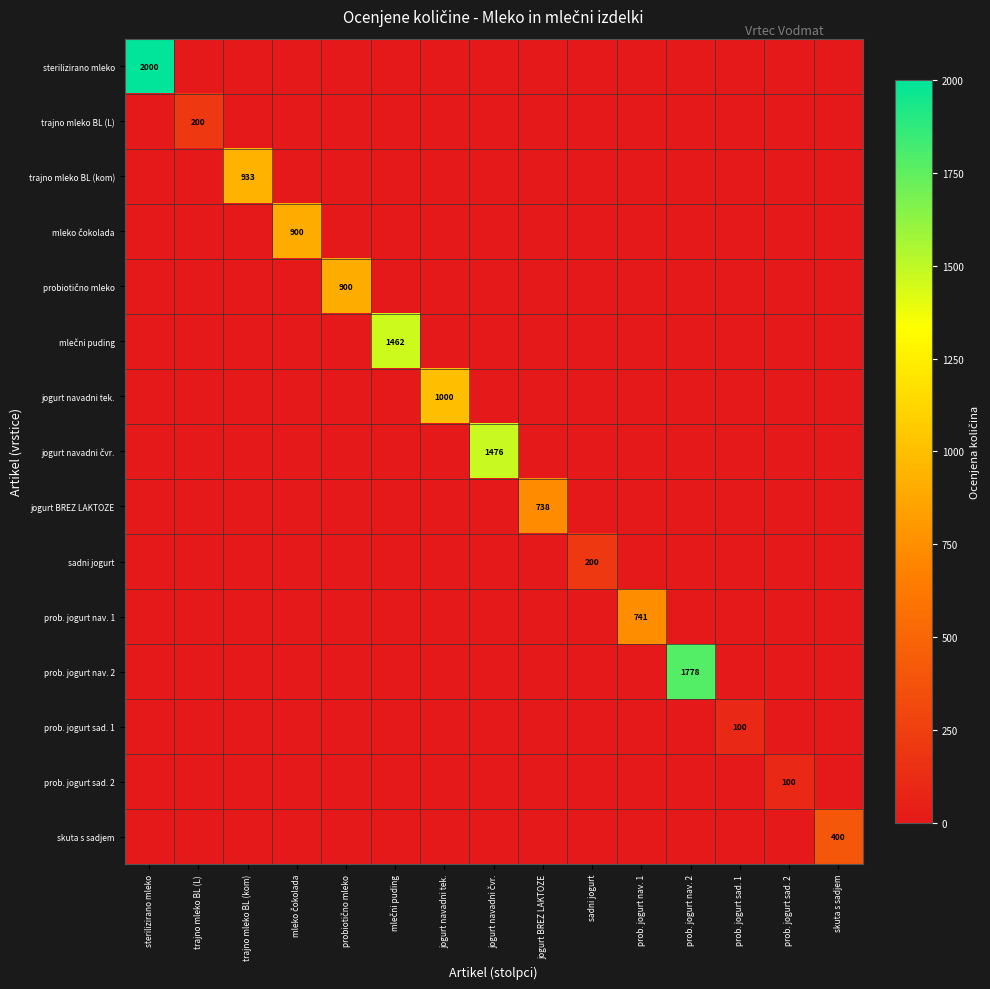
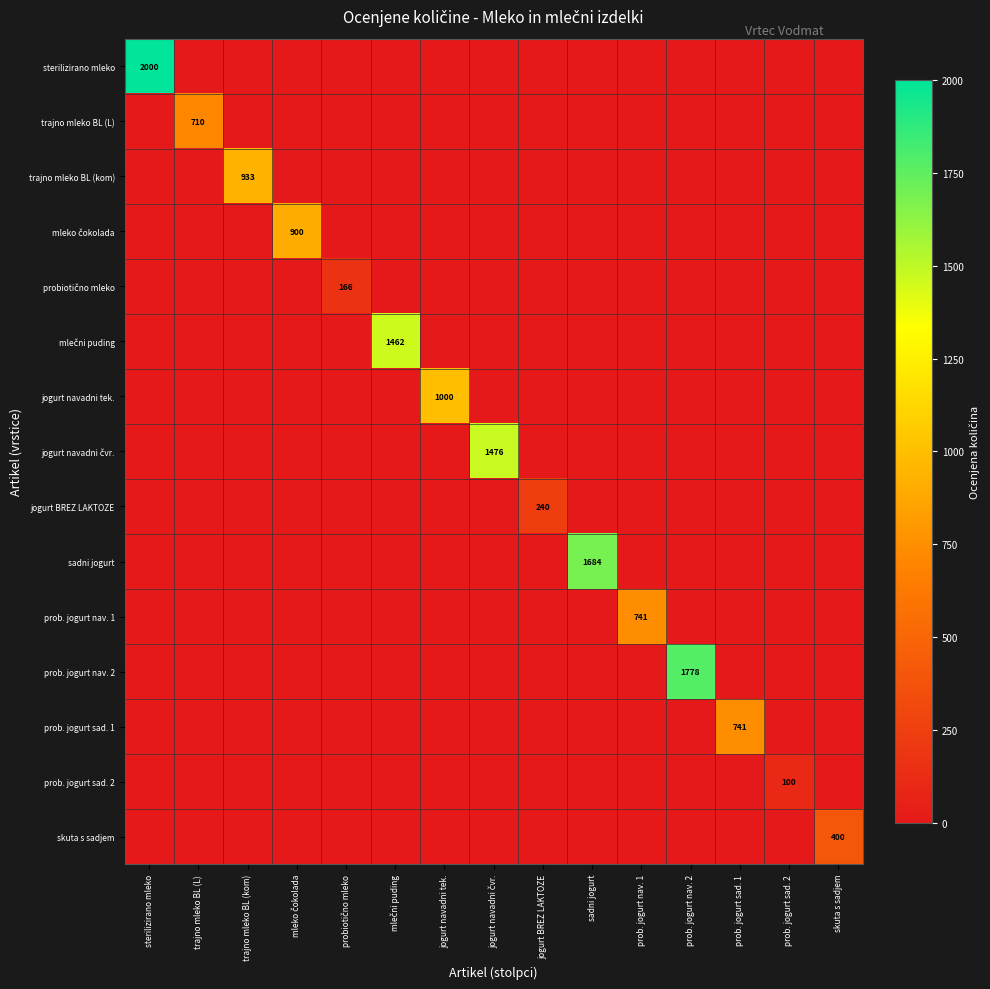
  {
    "sterilizirano mleko": {
      "sterilizirano mleko": 2000
    },
    "trajno mleko BL (L)": {
-     "trajno mleko BL (L)": 200
+     "trajno mleko BL (L)": 710
    },
    "trajno mleko BL (kom)": {
      "trajno mleko BL (kom)": 933
    },
    "mleko čokolada": {
      "mleko čokolada": 900
    },
    "probiotično mleko": {
-     "probiotično mleko": 900
+     "probiotično mleko": 166
    },
    "mlečni puding": {
      "mlečni puding": 1462
    },
    "jogurt navadni tek.": {
      "jogurt navadni tek.": 1000
    },
    "jogurt navadni čvr.": {
      "jogurt navadni čvr.": 1476
    },
    "jogurt BREZ LAKTOZE": {
-     "jogurt BREZ LAKTOZE": 738
+     "jogurt BREZ LAKTOZE": 240
    },
    "sadni jogurt": {
-     "sadni jogurt": 200
+     "sadni jogurt": 1684
    },
    "prob. jogurt nav. 1": {
      "prob. jogurt nav. 1": 741
    },
    "prob. jogurt nav. 2": {
      "prob. jogurt nav. 2": 1778
    },
    "prob. jogurt sad. 1": {
-     "prob. jogurt sad. 1": 100
+     "prob. jogurt sad. 1": 741
    },
    "prob. jogurt sad. 2": {
      "prob. jogurt sad. 2": 100
    },
    "skuta s sadjem": {
      "skuta s sadjem": 400
    }
  }
